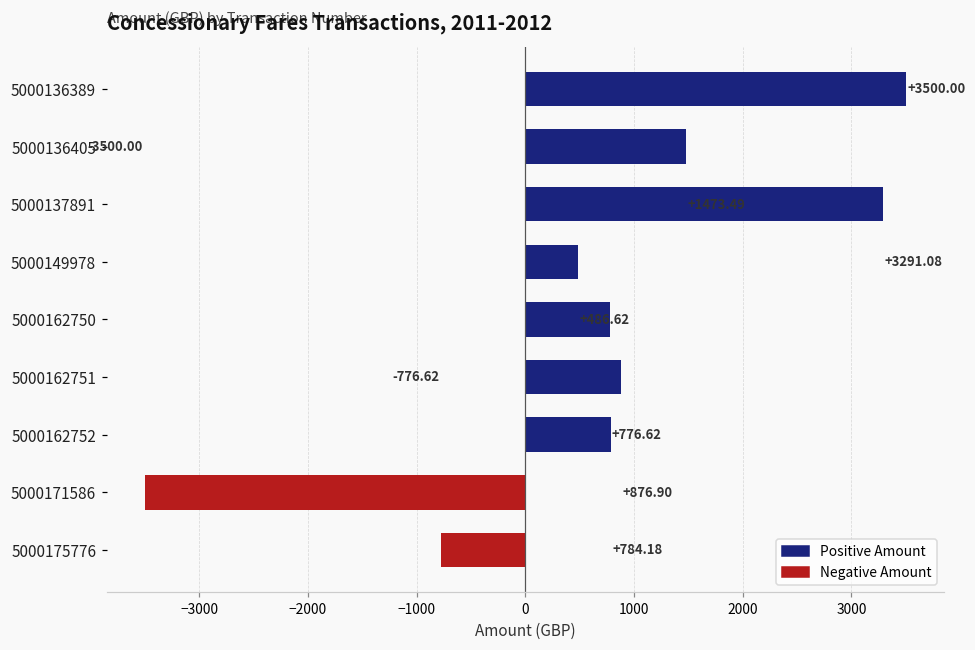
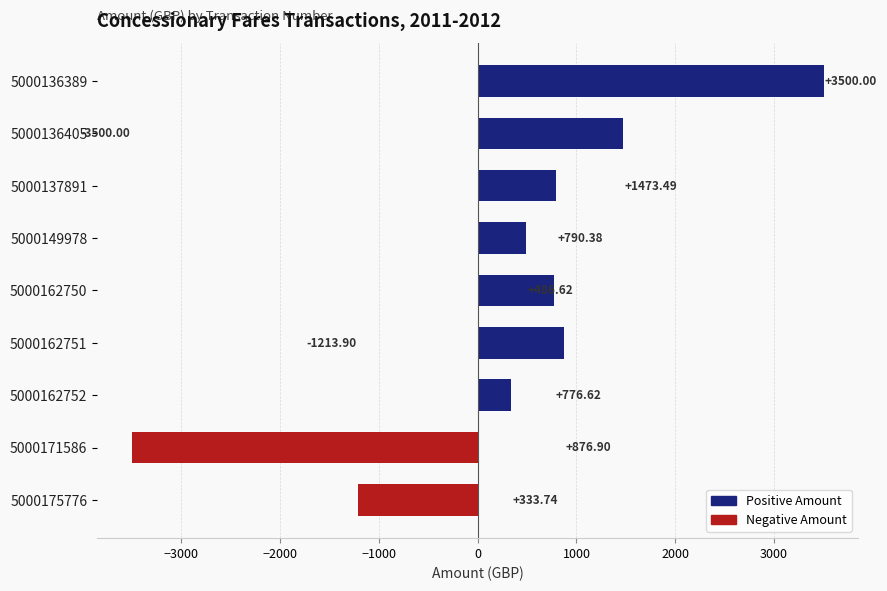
  {
    "Positive Amount": {
      "5000136389": "+3500.00",
-     "5000137891": "+3291.08",
-     "5000162752": "+784.18"
+     "5000137891": "+790.38",
+     "5000162752": "+333.74"
    },
    "Negative Amount": {
-     "5000175776": "-776.62"
+     "5000175776": "-1213.90"
    }
  }
